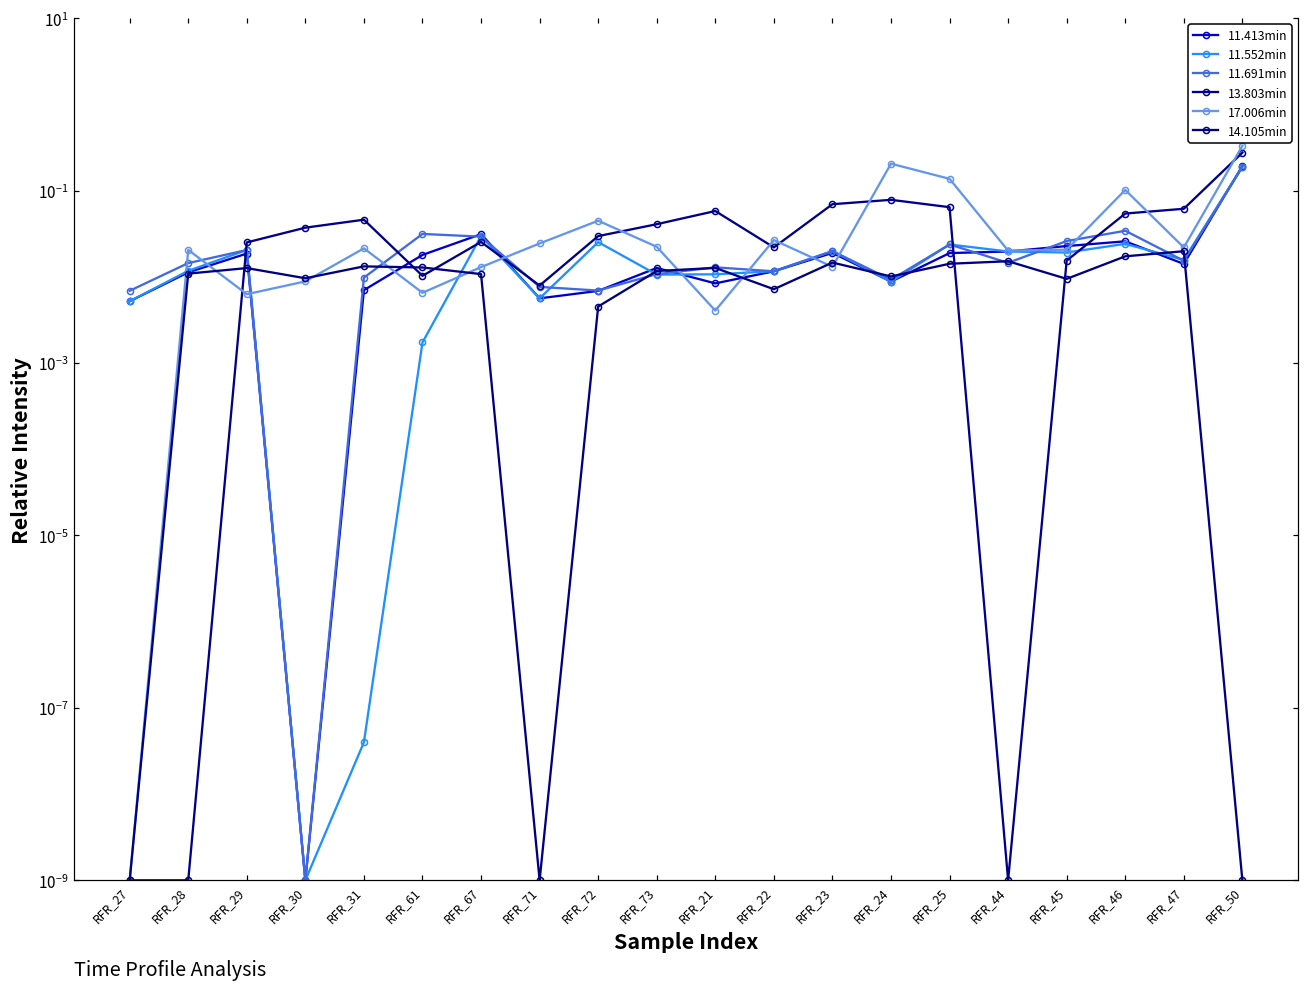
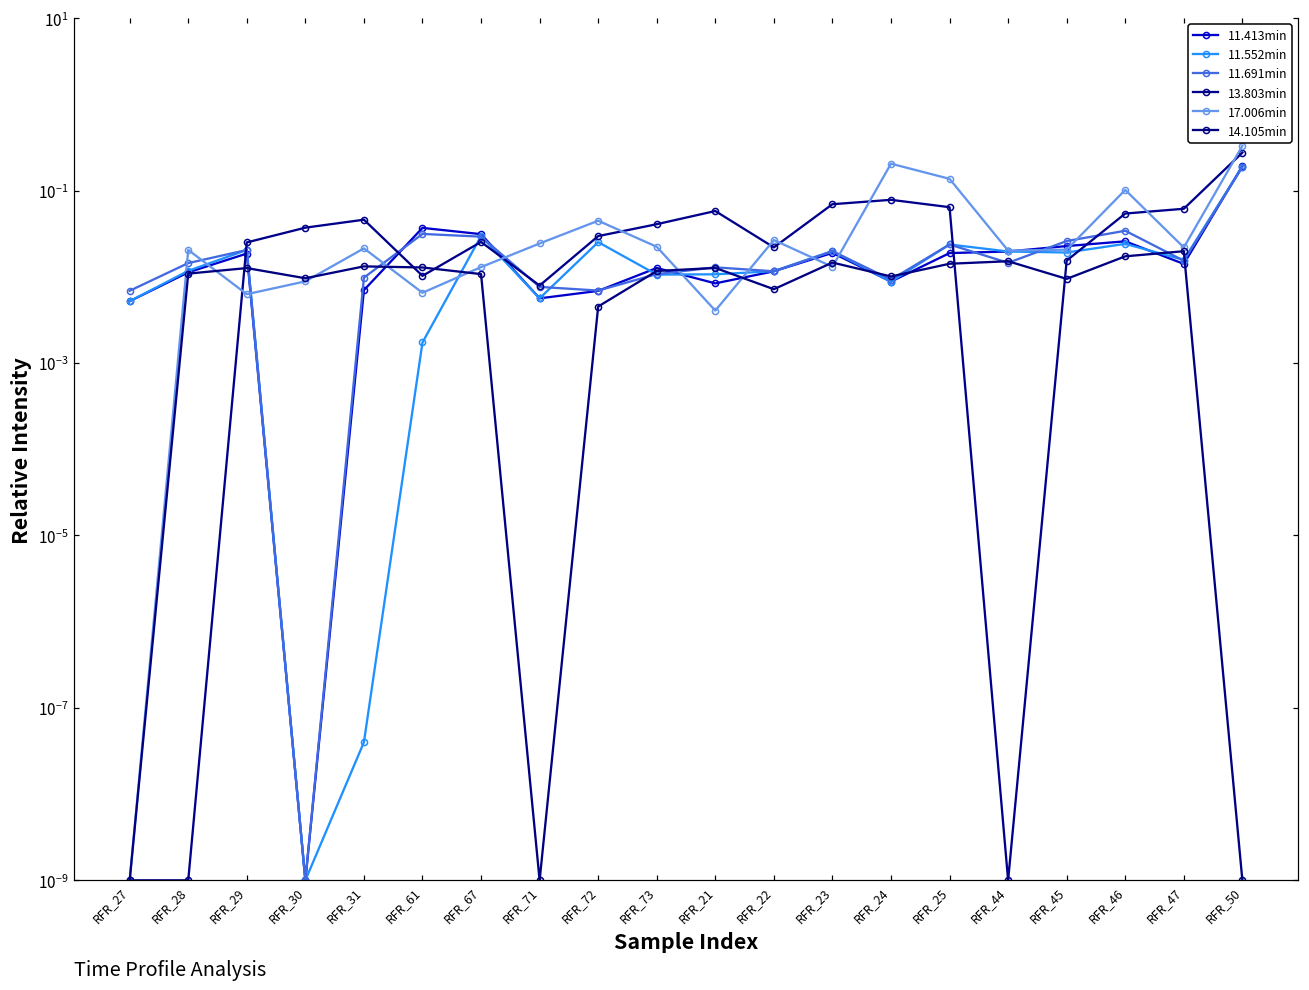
  {
    "11.413min": {
      "RFR_29": 0.019,
      "RFR_31": 0.007,
-     "RFR_61": 0.018,
+     "RFR_61": 0.04,
      "RFR_73": 0.013,
      "RFR_21": 0.008,
      "RFR_25": 0.019,
      "RFR_45": 0.023,
      "RFR_47": 0.014
    },
    "11.552min": {
      "RFR_31": 0.00000004,
      "RFR_61": 0.0017,
      "RFR_72": 0.025,
      "RFR_21": 0.011
    }
  }
